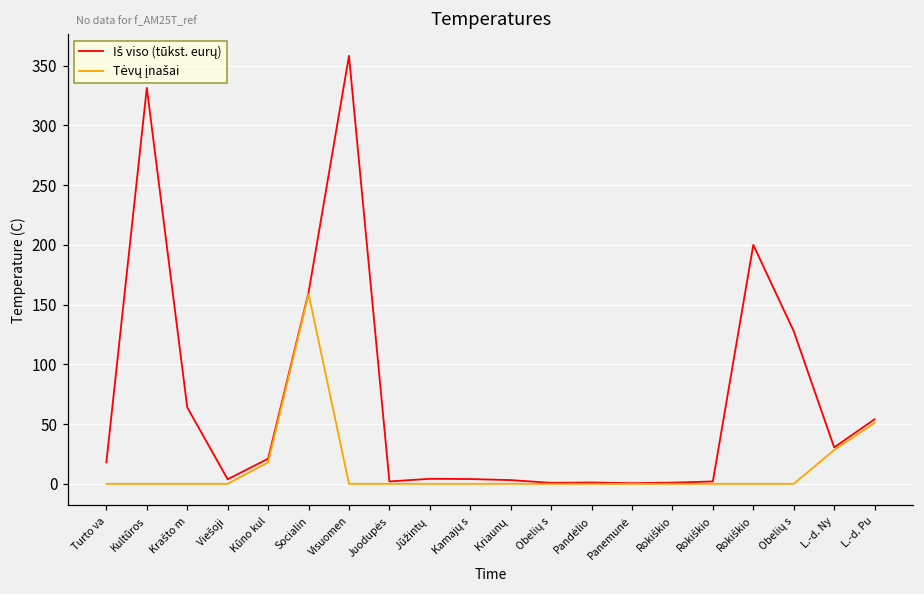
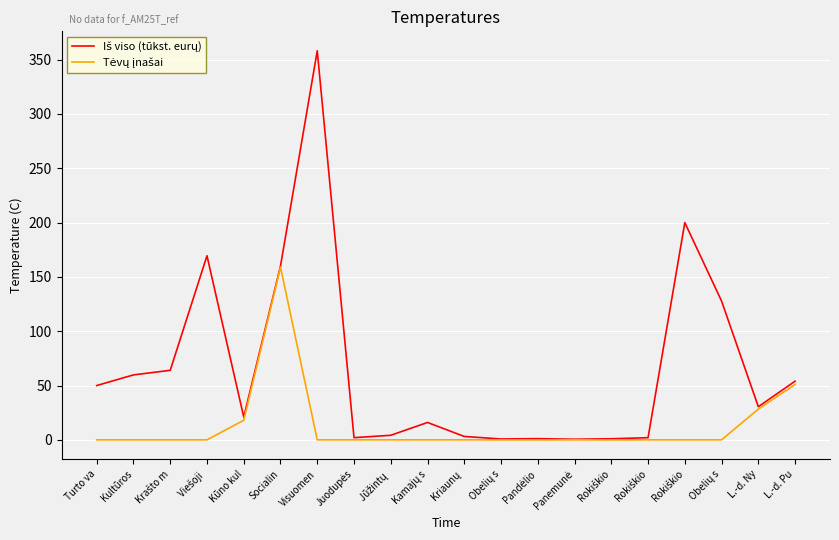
  {
    "Iš viso (tūkst. eurų)": {
-     "Turto va": 18,
-     "Kultūros": 331,
+     "Turto va": 50,
+     "Kultūros": 60,
      "Krašto m": 64,
-     "Viešoji": 4,
+     "Viešoji": 170,
      "Kūno kul": 21,
      "Visuomen": 358,
      "Jūžintų": 4,
-     "Kamajų s": 4,
+     "Kamajų s": 16,
      "Kriaunų": 3,
      "L.-d. Pu": 54
    },
    "Tėvų įnašai": {
      "Turto va": 0,
      "Kultūros": 0,
      "Krašto m": 0,
      "Viešoji": 0,
      "Kūno kul": 18,
      "Visuomen": 0,
      "Jūžintų": 0,
      "Kamajų s": 0,
      "Kriaunų": 0,
      "L.-d. Pu": 51
    }
  }
